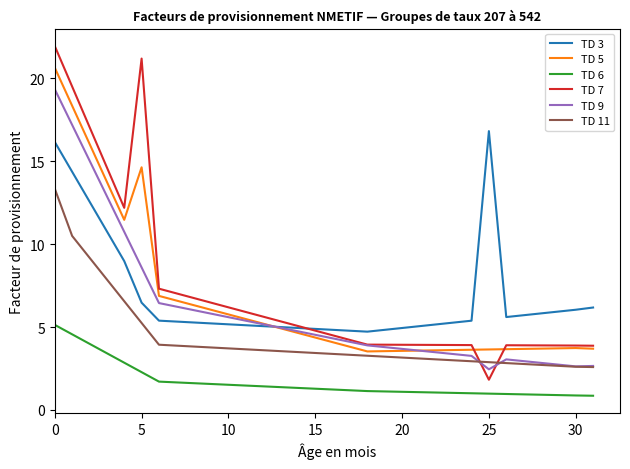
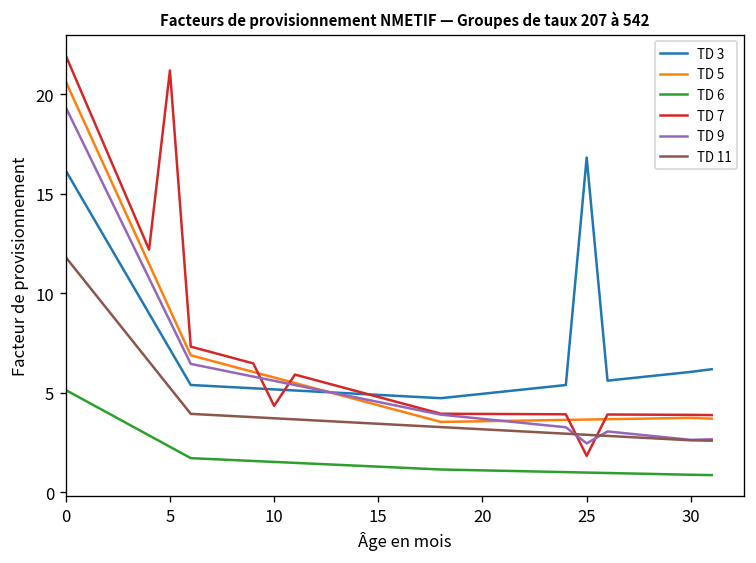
  {
    "TD 3": {
      "0": 16.2,
-     "5": 6.5,
+     "5": 7.2,
      "10": 5.2,
      "20": 4.9,
      "25": 16.8,
      "30": 6.0
    },
    "TD 5": {
      "0": 20.6,
-     "5": 14.6,
+     "5": 9.2,
      "10": 5.8,
      "15": 4.4,
      "25": 3.7
    },
    "TD 6": {
      "0": 5.1,
      "5": 2.3,
      "10": 1.5,
      "15": 1.3,
      "20": 1.1,
      "25": 1.0,
      "30": 0.9
    },
    "TD 7": {
      "0": 21.9,
      "5": 21.2,
-     "10": 6.2,
+     "10": 4.3,
      "20": 3.9,
      "25": 1.8
    },
    "TD 9": {
      "0": 19.3,
      "5": 8.6,
      "10": 5.6,
      "15": 4.5,
      "25": 2.5
    },
    "TD 11": {
-     "0": 13.3,
+     "0": 11.8,
      "5": 5.2,
      "10": 3.7,
      "15": 3.4,
      "20": 3.2,
      "25": 2.9
    }
  }
